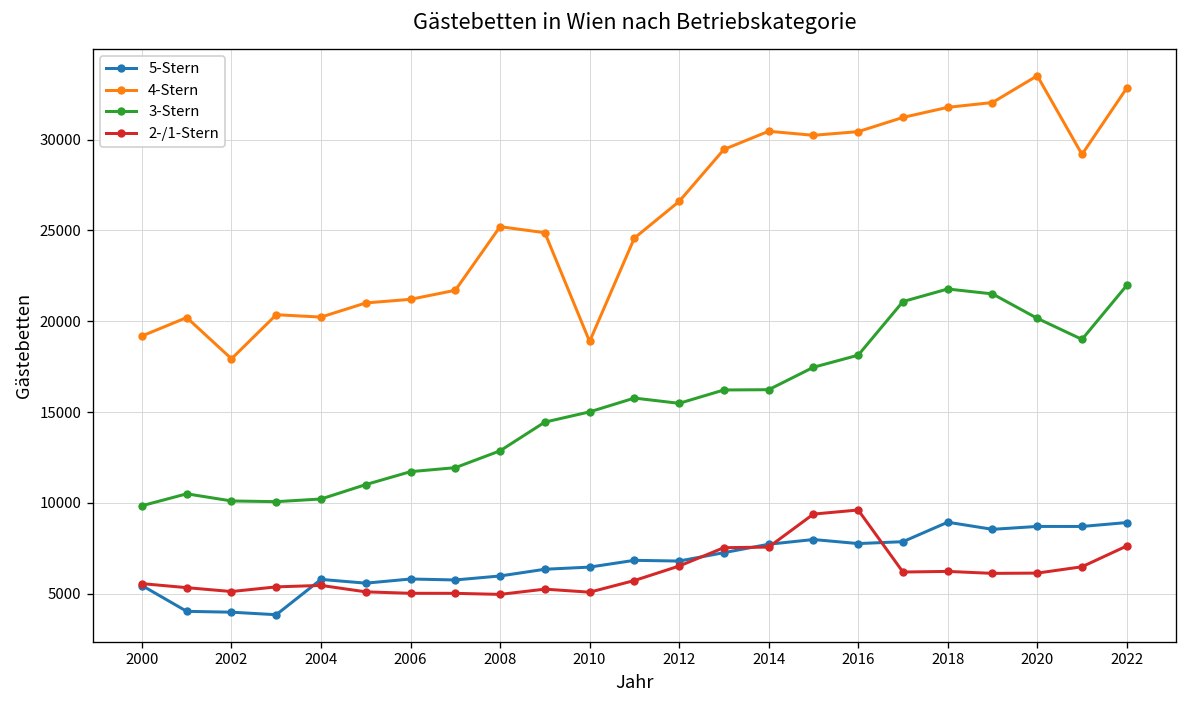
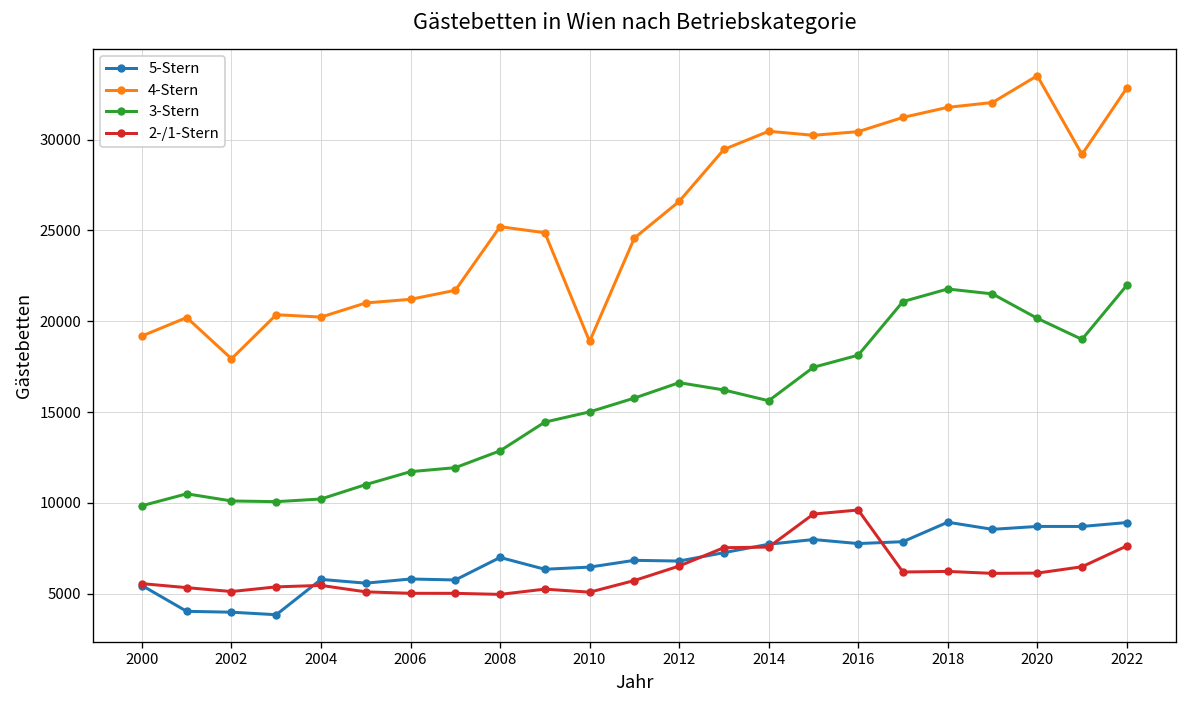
  {
    "5-Stern": {
      "2002": 4000,
      "2004": 5800,
      "2006": 5800,
-     "2008": 6000,
+     "2008": 7000,
      "2010": 6500,
      "2012": 6800,
      "2016": 7800,
      "2018": 8900,
      "2020": 8700,
      "2022": 8900
    },
    "4-Stern": {
      "2000": 19200,
      "2002": 17900,
      "2004": 20200,
      "2006": 21200,
      "2008": 25200,
      "2010": 18900,
      "2012": 26600,
      "2014": 30500,
      "2016": 30400,
      "2018": 31800,
      "2020": 33500,
      "2022": 32800
    },
    "3-Stern": {
      "2000": 9800,
      "2002": 10100,
      "2004": 10200,
      "2006": 11700,
      "2008": 12900,
      "2010": 15000,
-     "2012": 15500,
-     "2014": 16200,
+     "2012": 16600,
+     "2014": 15600,
      "2016": 18100,
      "2018": 21800,
      "2020": 20200,
      "2022": 22000
    },
    "2-/1-Stern": {
      "2002": 5100,
      "2004": 5500,
      "2006": 5000,
      "2008": 5000,
      "2010": 5100,
      "2012": 6500,
      "2016": 9600,
      "2018": 6200,
      "2020": 6100,
      "2022": 7600
    }
  }
